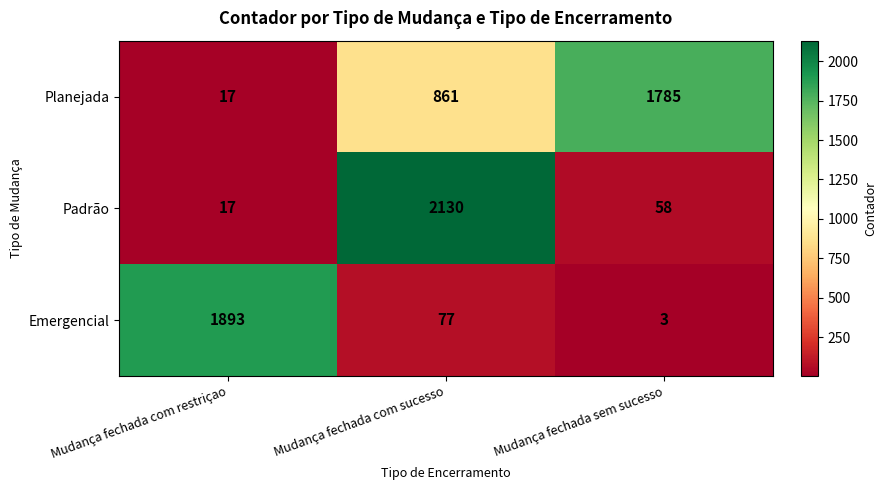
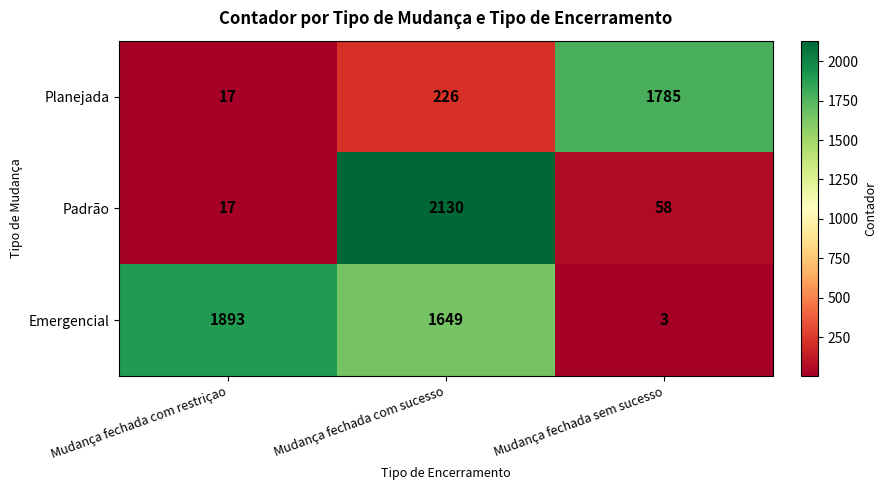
  {
    "Planejada": {
      "Mudança fechada com restriçao": 17,
-     "Mudança fechada com sucesso": 861,
+     "Mudança fechada com sucesso": 226,
      "Mudança fechada sem sucesso": 1785
    },
    "Padrão": {
      "Mudança fechada com restriçao": 17,
      "Mudança fechada com sucesso": 2130,
      "Mudança fechada sem sucesso": 58
    },
    "Emergencial": {
      "Mudança fechada com restriçao": 1893,
-     "Mudança fechada com sucesso": 77,
+     "Mudança fechada com sucesso": 1649,
      "Mudança fechada sem sucesso": 3
    }
  }
